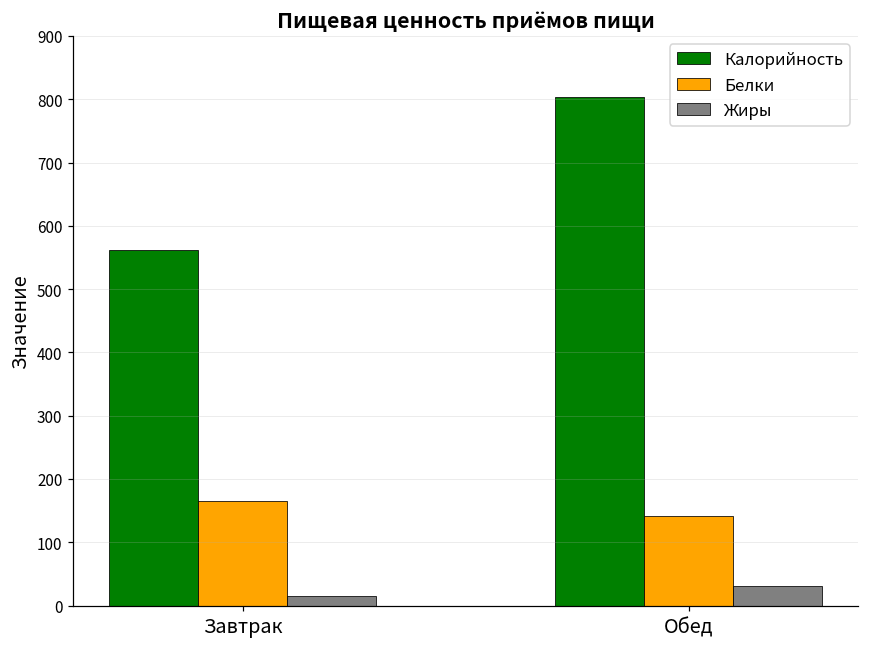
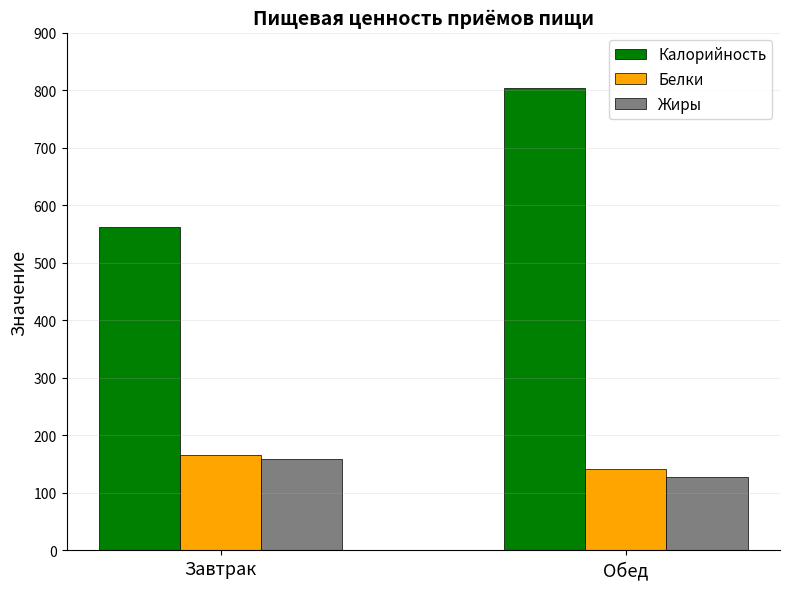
  {
    "Калорийность": {
      "Завтрак": 560,
      "Обед": 800
    },
    "Белки": {
      "Завтрак": 170,
      "Обед": 140
    },
    "Жиры": {
-     "Завтрак": 10,
-     "Обед": 30
+     "Завтрак": 160,
+     "Обед": 130
    }
  }
